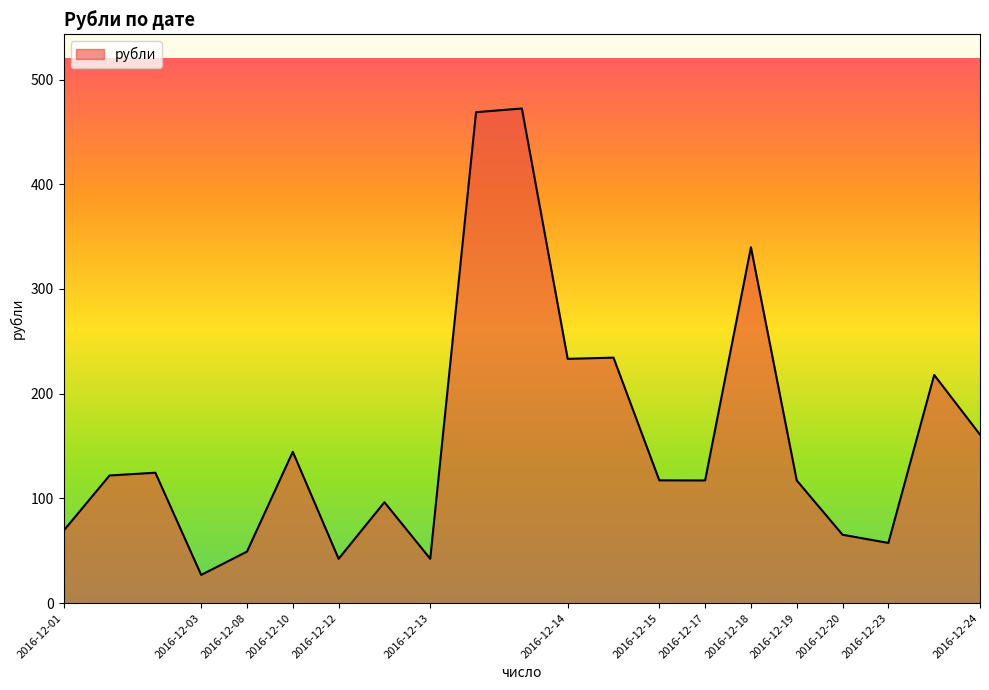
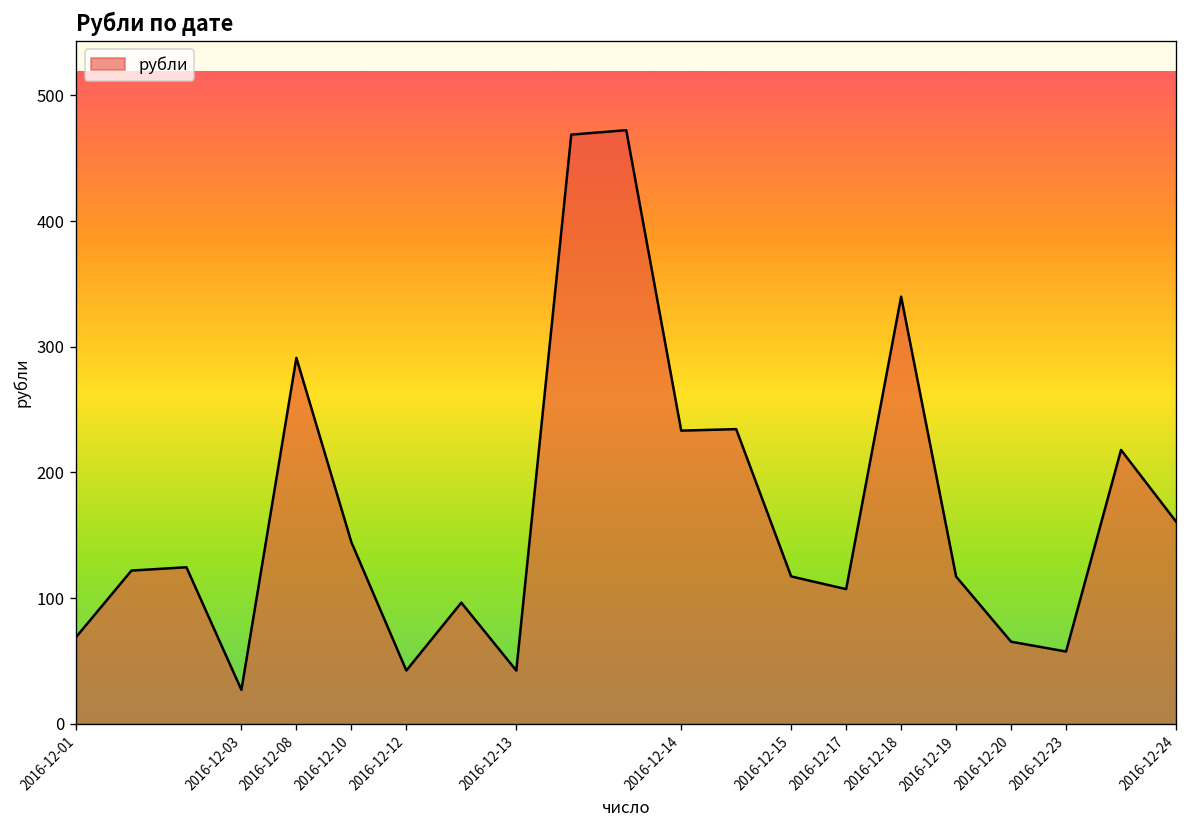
  {
    "2016-12-03": 27,
-   "2016-12-08": 49,
+   "2016-12-08": 291,
    "2016-12-10": 144,
    "2016-12-15": 117,
-   "2016-12-17": 117,
+   "2016-12-17": 107,
    "2016-12-18": 340,
    "2016-12-19": 117,
    "2016-12-20": 65,
    "2016-12-24": 161
  }
